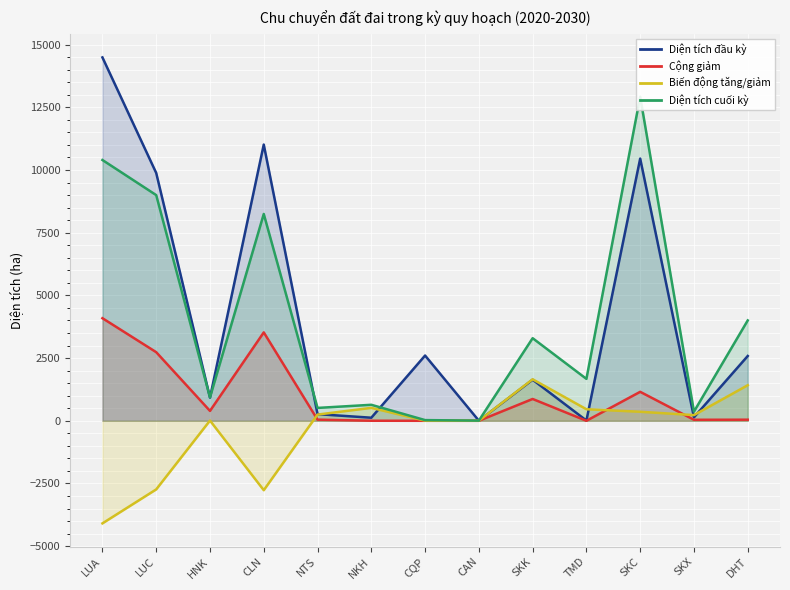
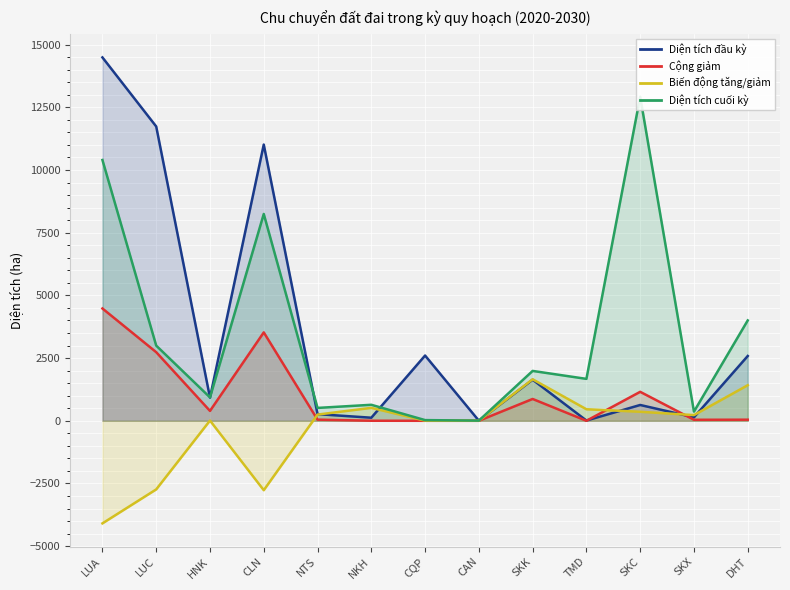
  {
    "Diện tích đầu kỳ": {
      "LUA": 14500,
-     "LUC": 9900,
+     "LUC": 11700,
      "CLN": 11000,
      "NKH": 100,
      "CQP": 2600,
-     "SKC": 10500,
+     "SKC": 600,
      "DHT": 2600
    },
    "Cộng giảm": {
-     "LUA": 4100,
+     "LUA": 4500,
      "LUC": 2700,
      "HNK": 400,
      "CLN": 3500,
      "NTS": 0,
      "NKH": 0,
      "SKK": 900,
      "SKC": 1200,
      "DHT": 0
    },
    "Diện tích cuối kỳ": {
      "LUA": 10400,
-     "LUC": 9000,
+     "LUC": 3000,
      "CLN": 8200,
      "NTS": 500,
      "NKH": 600,
-     "SKK": 3300,
+     "SKK": 2000,
      "TMD": 1700,
      "SKX": 400,
      "DHT": 4000
    }
  }
